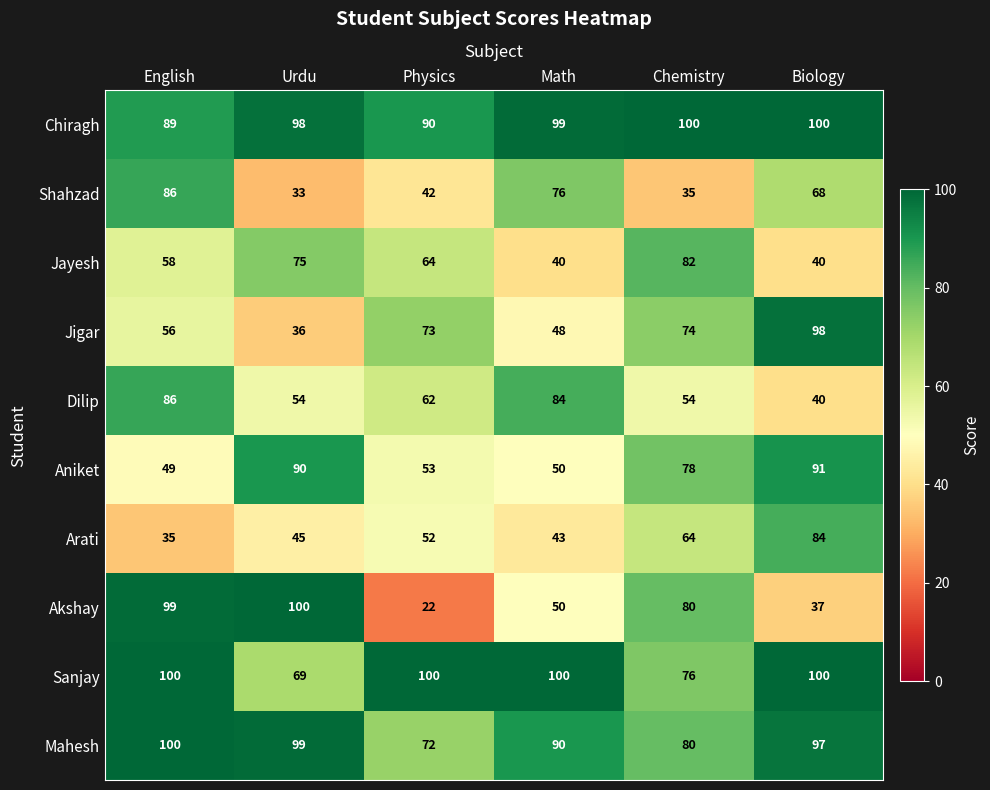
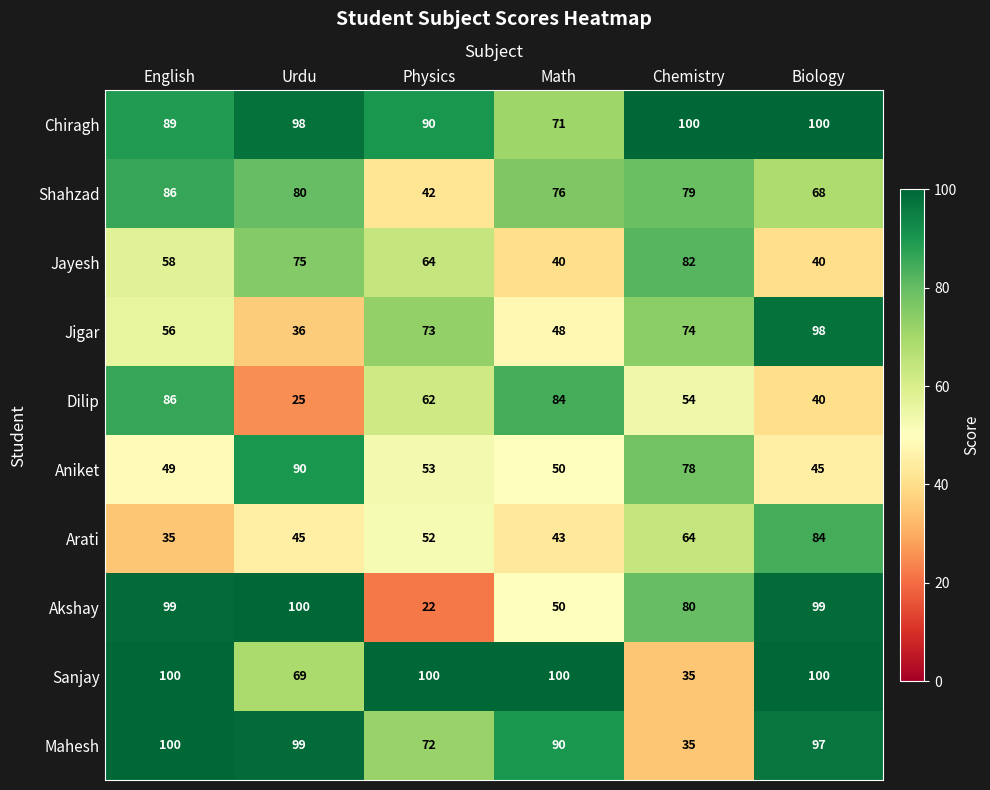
  {
    "Chiragh": {
      "English": 89,
      "Urdu": 98,
      "Physics": 90,
-     "Math": 99,
+     "Math": 71,
      "Chemistry": 100,
      "Biology": 100
    },
    "Shahzad": {
      "English": 86,
-     "Urdu": 33,
+     "Urdu": 80,
      "Physics": 42,
      "Math": 76,
-     "Chemistry": 35,
+     "Chemistry": 79,
      "Biology": 68
    },
    "Jayesh": {
      "English": 58,
      "Urdu": 75,
      "Physics": 64,
      "Math": 40,
      "Chemistry": 82,
      "Biology": 40
    },
    "Jigar": {
      "English": 56,
      "Urdu": 36,
      "Physics": 73,
      "Math": 48,
      "Chemistry": 74,
      "Biology": 98
    },
    "Dilip": {
      "English": 86,
-     "Urdu": 54,
+     "Urdu": 25,
      "Physics": 62,
      "Math": 84,
      "Chemistry": 54,
      "Biology": 40
    },
    "Aniket": {
      "English": 49,
      "Urdu": 90,
      "Physics": 53,
      "Math": 50,
      "Chemistry": 78,
-     "Biology": 91
+     "Biology": 45
    },
    "Arati": {
      "English": 35,
      "Urdu": 45,
      "Physics": 52,
      "Math": 43,
      "Chemistry": 64,
      "Biology": 84
    },
    "Akshay": {
      "English": 99,
      "Urdu": 100,
      "Physics": 22,
      "Math": 50,
      "Chemistry": 80,
-     "Biology": 37
+     "Biology": 99
    },
    "Sanjay": {
      "English": 100,
      "Urdu": 69,
      "Physics": 100,
      "Math": 100,
-     "Chemistry": 76,
+     "Chemistry": 35,
      "Biology": 100
    },
    "Mahesh": {
      "English": 100,
      "Urdu": 99,
      "Physics": 72,
      "Math": 90,
-     "Chemistry": 80,
+     "Chemistry": 35,
      "Biology": 97
    }
  }
